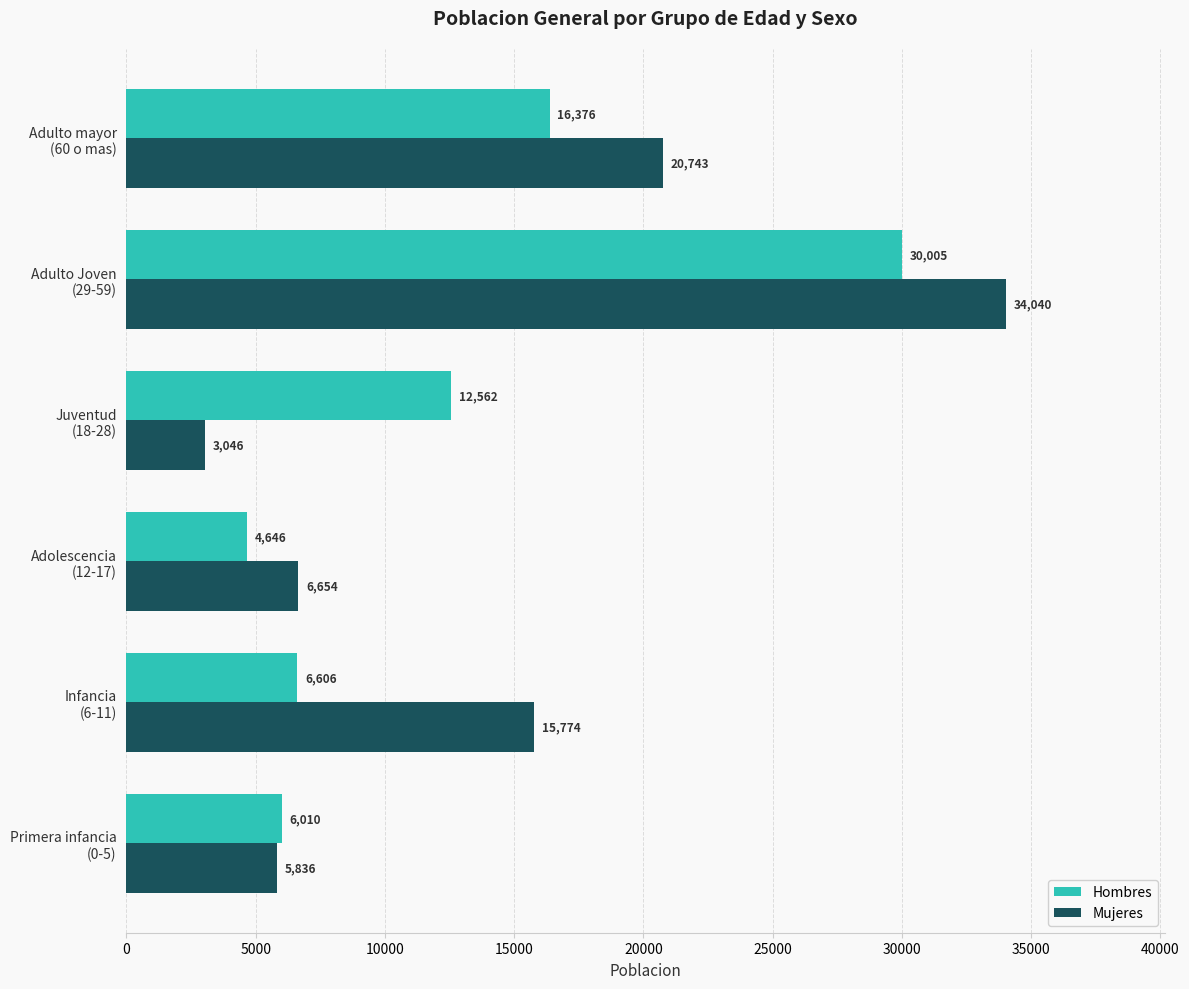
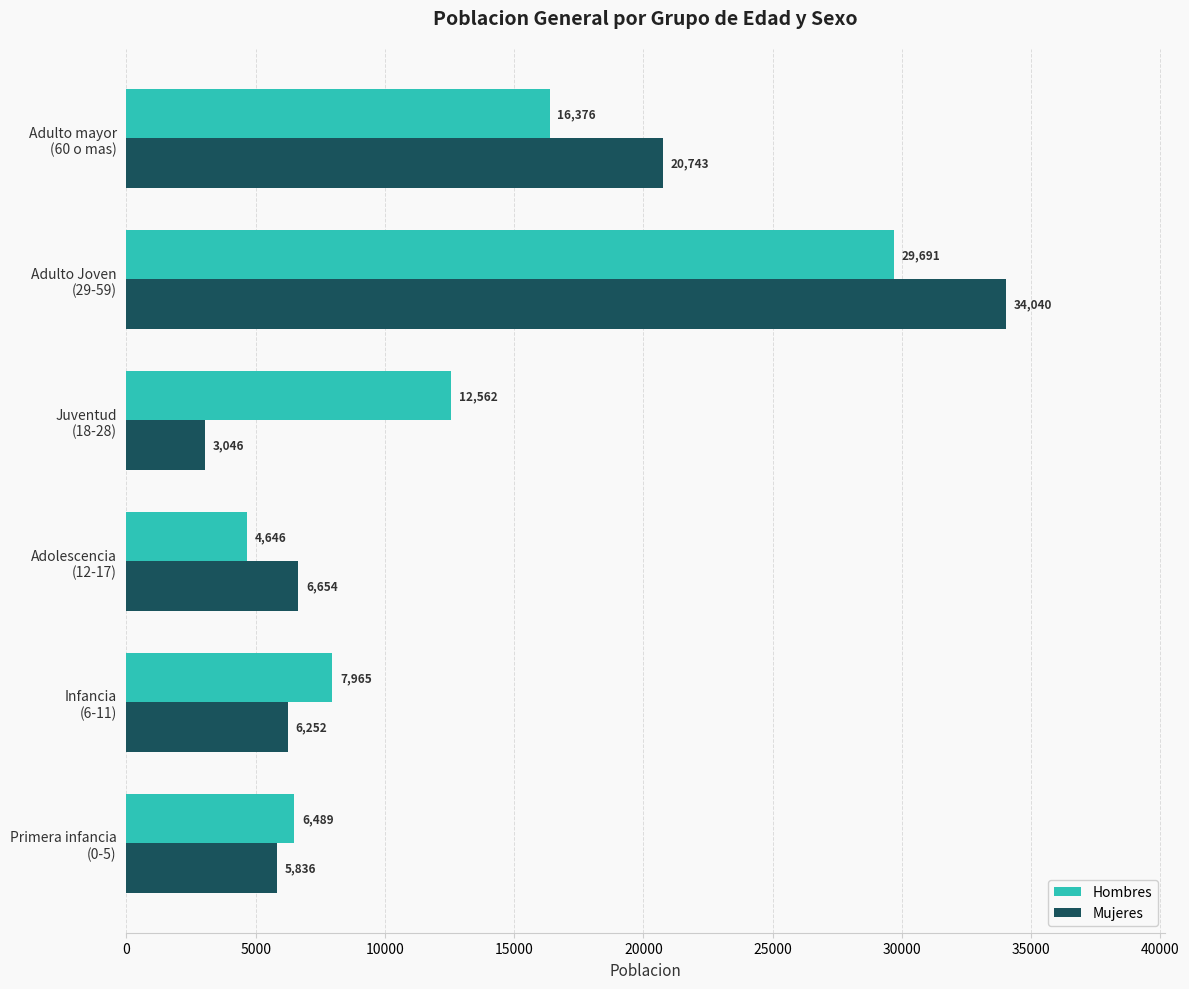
  {
    "Hombres": {
      "Adulto mayor (60 o mas)": "16,376",
-     "Adulto Joven (29-59)": "30,005",
+     "Adulto Joven (29-59)": "29,691",
      "Juventud (18-28)": "12,562",
      "Adolescencia (12-17)": "4,646",
-     "Infancia (6-11)": "6,606",
-     "Primera infancia (0-5)": "6,010"
+     "Infancia (6-11)": "7,965",
+     "Primera infancia (0-5)": "6,489"
    },
    "Mujeres": {
      "Adulto mayor (60 o mas)": "20,743",
      "Adulto Joven (29-59)": "34,040",
      "Juventud (18-28)": "3,046",
      "Adolescencia (12-17)": "6,654",
-     "Infancia (6-11)": "15,774",
+     "Infancia (6-11)": "6,252",
      "Primera infancia (0-5)": "5,836"
    }
  }
